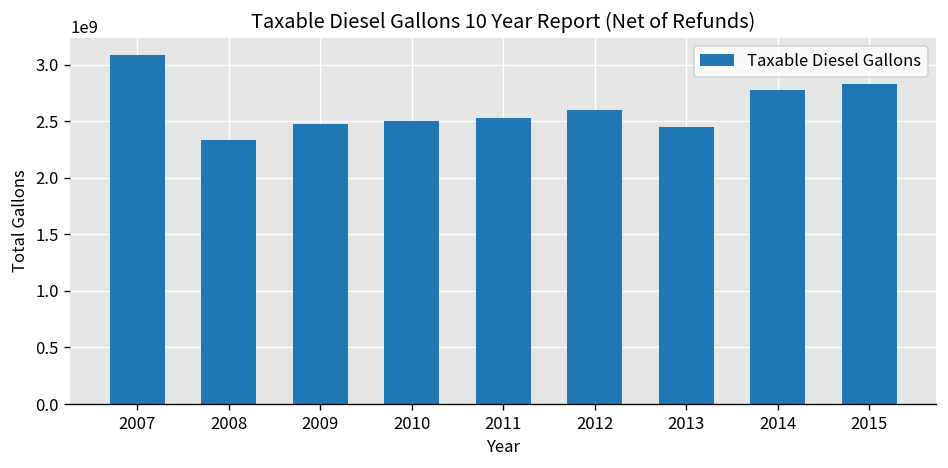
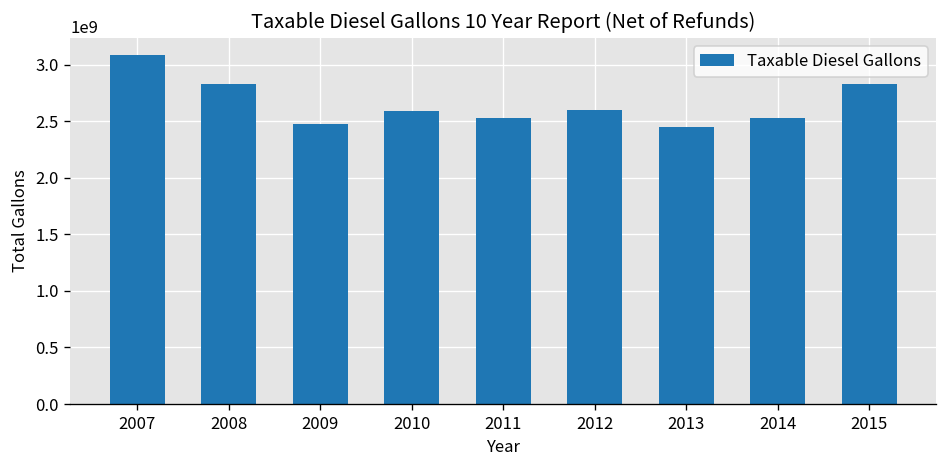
  {
    "2007": 3100000000,
-   "2008": 2300000000,
+   "2008": 2800000000,
    "2009": 2500000000,
-   "2010": 2500000000,
+   "2010": 2600000000,
    "2011": 2500000000,
    "2012": 2600000000,
    "2013": 2400000000,
-   "2014": 2800000000,
+   "2014": 2500000000,
    "2015": 2800000000
  }
